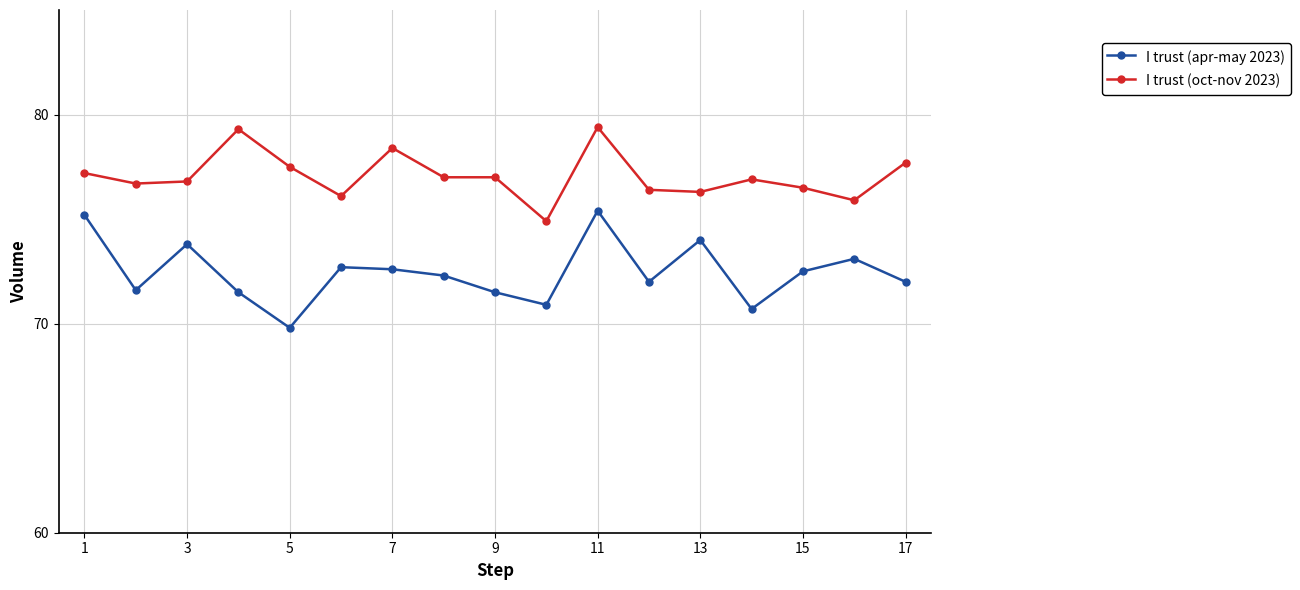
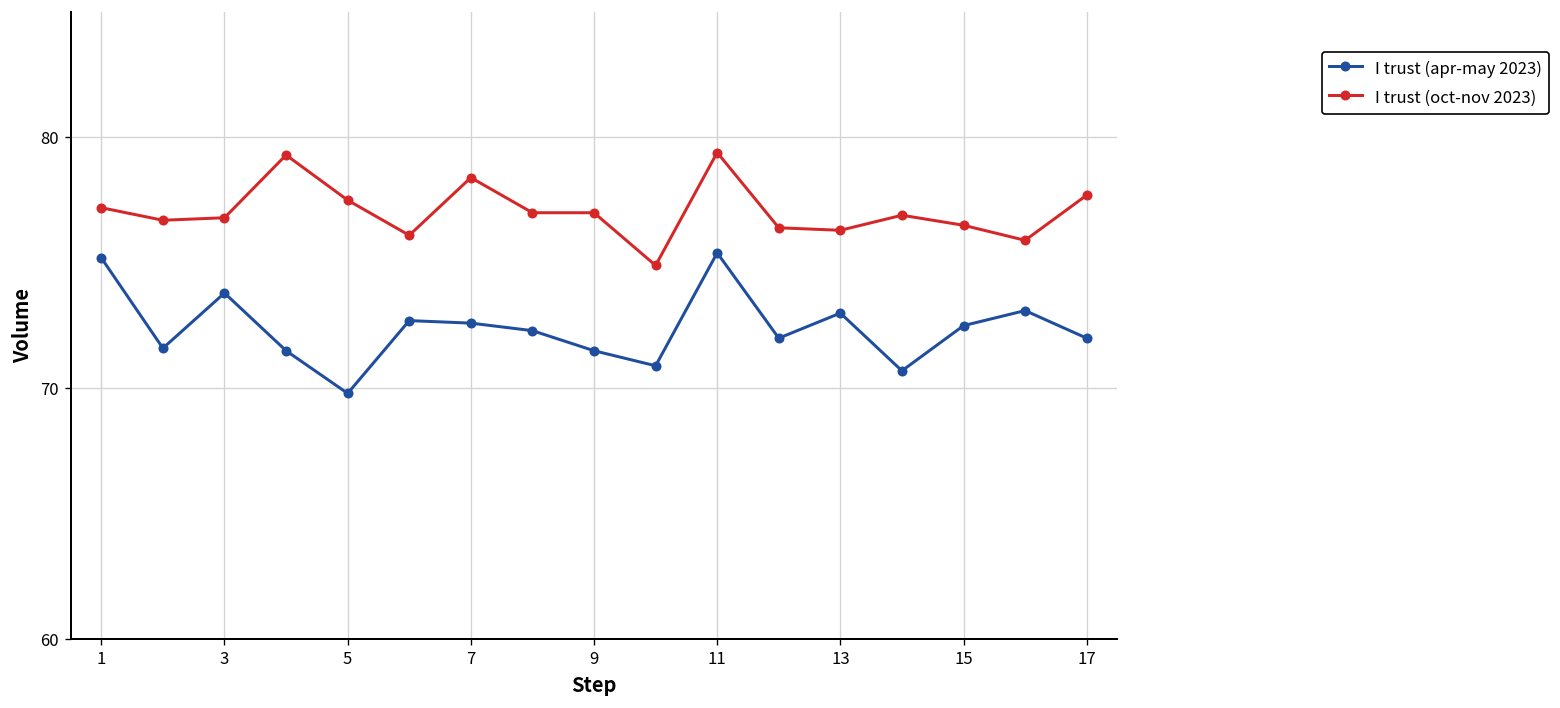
  {
    "I trust (apr-may 2023)": {
      "1": 75.2,
      "3": 73.8,
      "5": 69.8,
      "7": 72.6,
      "9": 71.5,
      "11": 75.4,
-     "13": 74,
+     "13": 73,
      "15": 72.5,
      "17": 72
    },
    "I trust (oct-nov 2023)": {
      "1": 77.2,
      "3": 76.8,
      "5": 77.5,
      "7": 78.4,
      "9": 77,
      "11": 79.4,
      "13": 76.3,
      "15": 76.5,
      "17": 77.7
    }
  }
